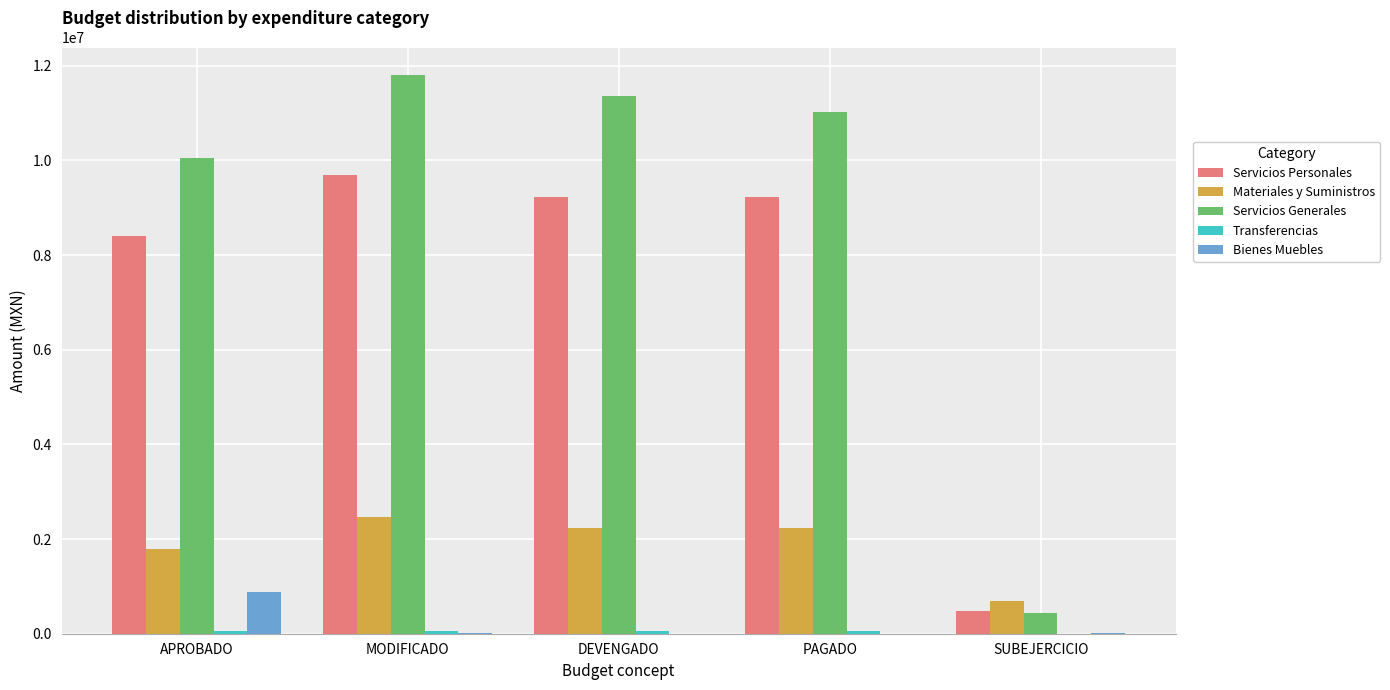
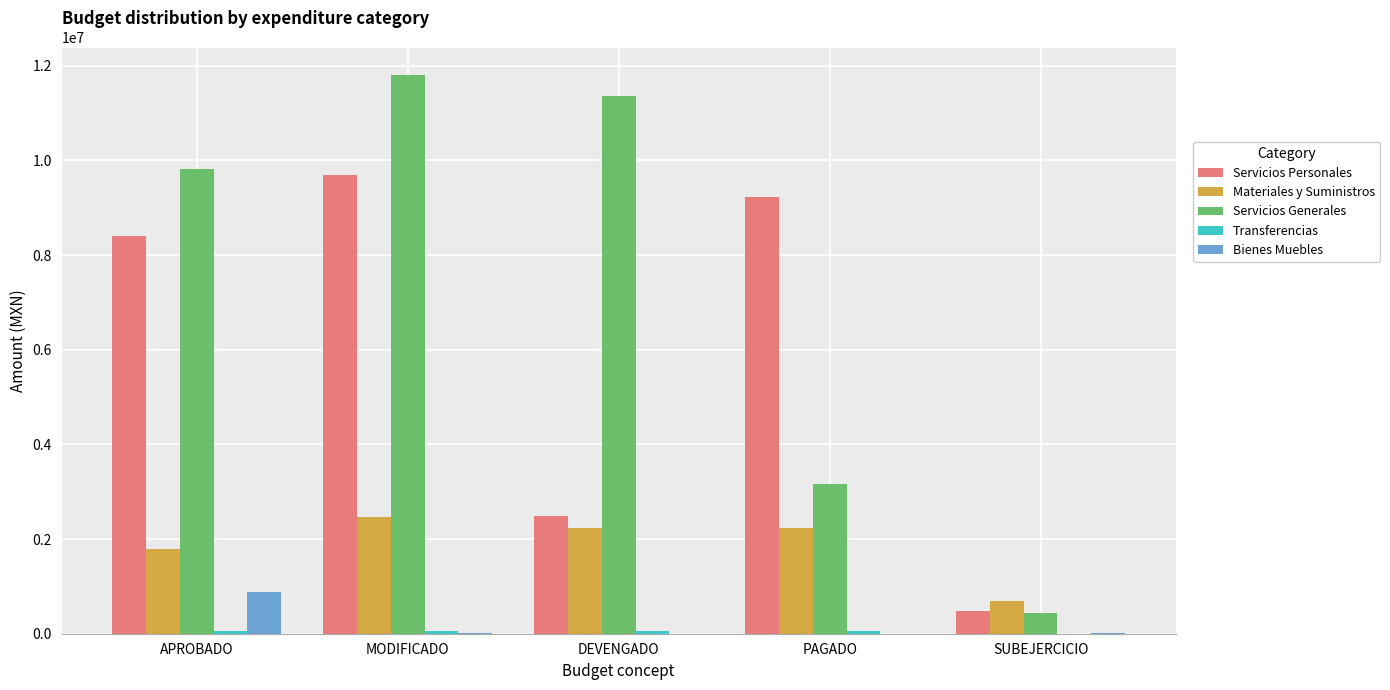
  {
    "Servicios Personales": {
      "APROBADO": 8400000,
      "MODIFICADO": 9700000,
-     "DEVENGADO": 9200000,
+     "DEVENGADO": 2500000,
      "PAGADO": 9200000,
      "SUBEJERCICIO": 500000
    },
    "Materiales y Suministros": {
      "APROBADO": 1800000,
      "MODIFICADO": 2500000,
      "DEVENGADO": 2200000,
      "PAGADO": 2200000,
      "SUBEJERCICIO": 700000
    },
    "Servicios Generales": {
-     "APROBADO": 10000000,
+     "APROBADO": 9800000,
      "MODIFICADO": 11800000,
      "DEVENGADO": 11400000,
-     "PAGADO": 11000000,
+     "PAGADO": 3200000,
      "SUBEJERCICIO": 400000
    }
  }
